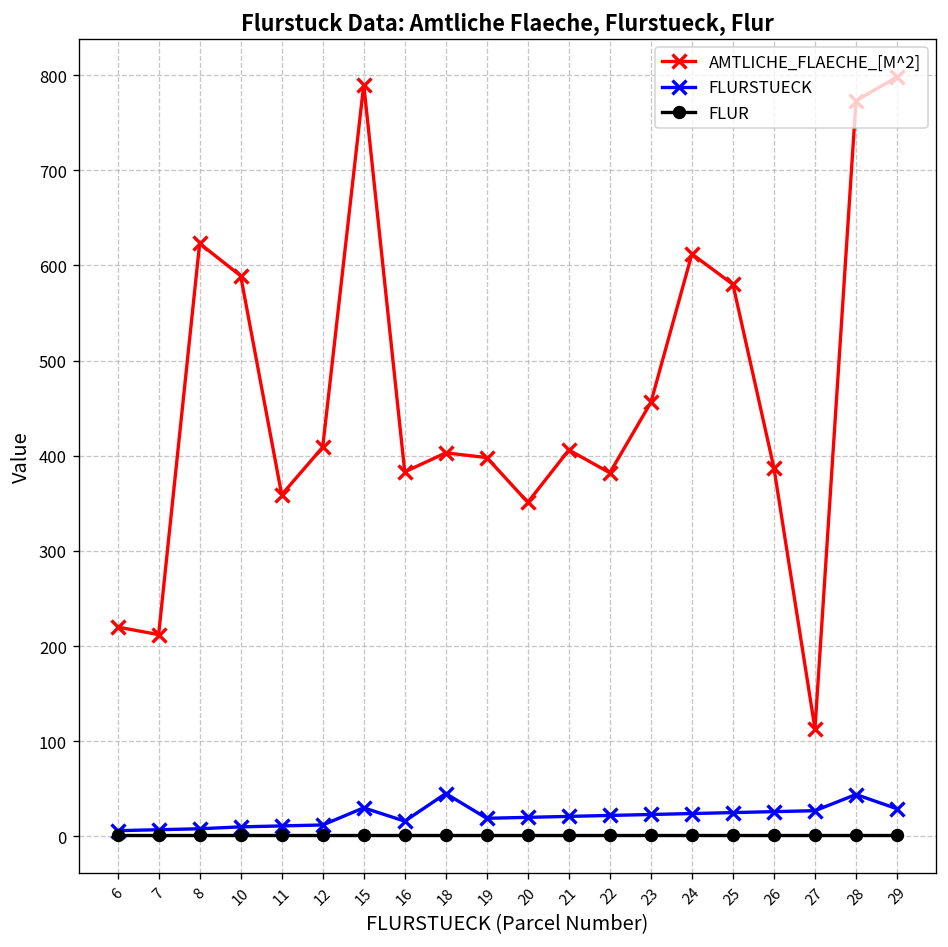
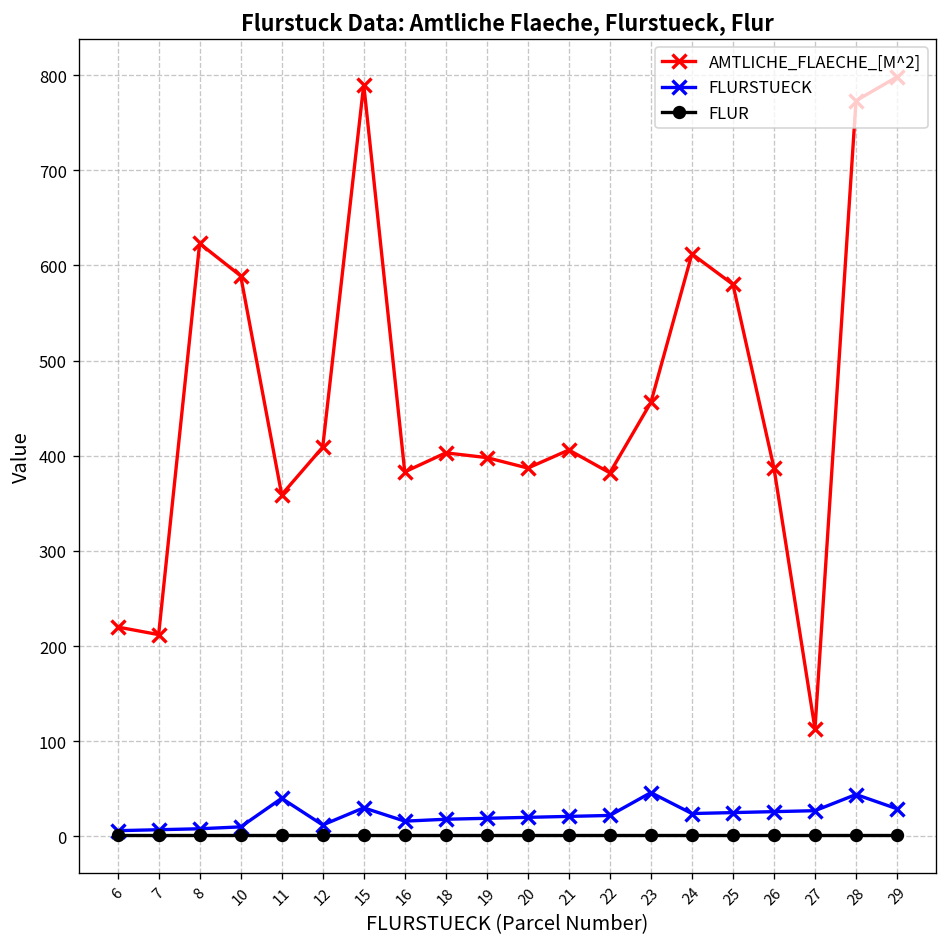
  {
    "AMTLICHE_FLAECHE_[M^2]": {
      "6": 220,
      "7": 210,
      "8": 620,
      "10": 590,
      "11": 360,
      "12": 410,
      "15": 790,
      "16": 380,
      "18": 400,
      "19": 400,
-     "20": 350,
+     "20": 390,
      "21": 410,
      "22": 380,
      "23": 460,
      "24": 610,
      "25": 580,
      "26": 390,
      "27": 110
    },
    "FLURSTUECK": {
      "6": 10,
      "7": 10,
      "8": 10,
      "10": 10,
-     "11": 10,
+     "11": 40,
      "12": 10,
      "15": 30,
      "16": 20,
-     "18": 50,
+     "18": 20,
      "19": 20,
      "20": 20,
      "21": 20,
      "22": 20,
-     "23": 20,
+     "23": 50,
      "24": 20,
      "25": 30,
      "26": 30,
      "27": 30,
      "28": 40,
      "29": 30
    },
    "FLUR": {
      "6": 0,
      "7": 0,
      "8": 0,
      "10": 0,
      "11": 0,
      "12": 0,
      "15": 0,
      "16": 0,
      "18": 0,
      "19": 0,
      "20": 0,
      "21": 0,
      "22": 0,
      "23": 0,
      "24": 0,
      "25": 0,
      "26": 0,
      "27": 0,
      "28": 0,
      "29": 0
    }
  }
